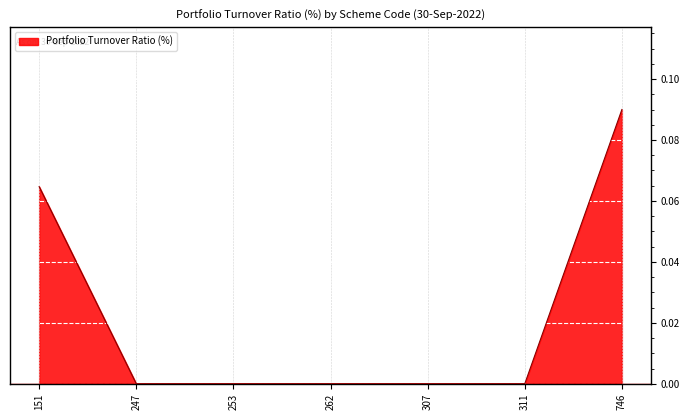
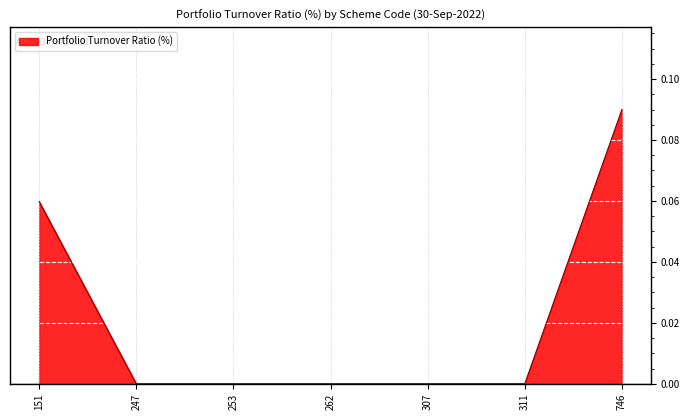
  {
-   "151": 0.065,
+   "151": 0.060,
    "247": 0.000,
    "253": 0.000,
    "262": 0.000,
    "307": 0.000,
    "311": 0.000,
    "746": 0.090
  }
